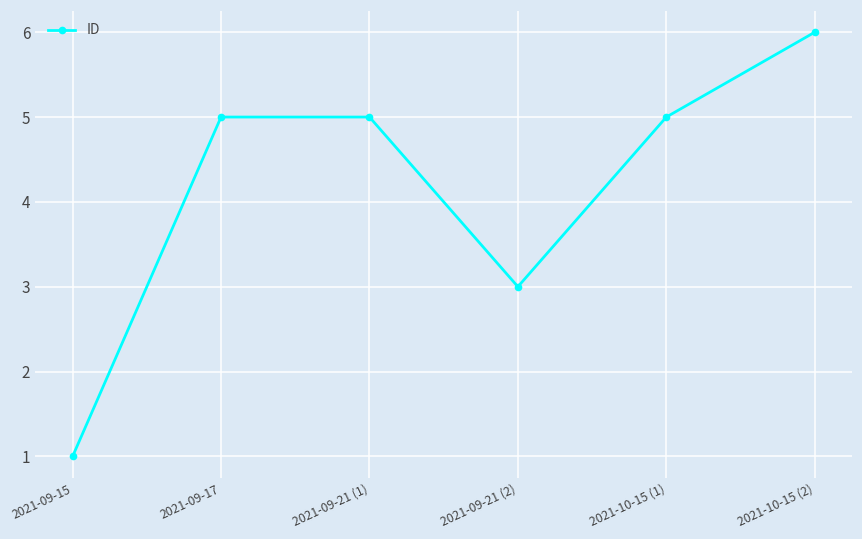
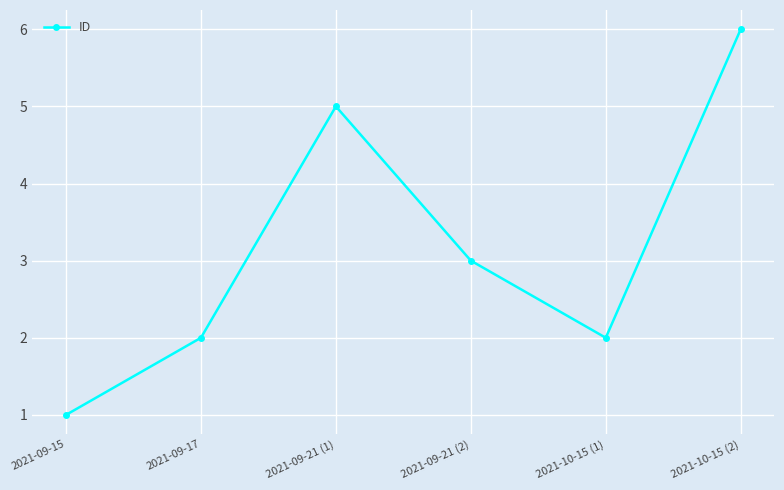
  {
    "2021-09-15": 1,
-   "2021-09-17": 5,
+   "2021-09-17": 2,
    "2021-09-21 (1)": 5,
    "2021-09-21 (2)": 3,
-   "2021-10-15 (1)": 5,
+   "2021-10-15 (1)": 2,
    "2021-10-15 (2)": 6
  }
